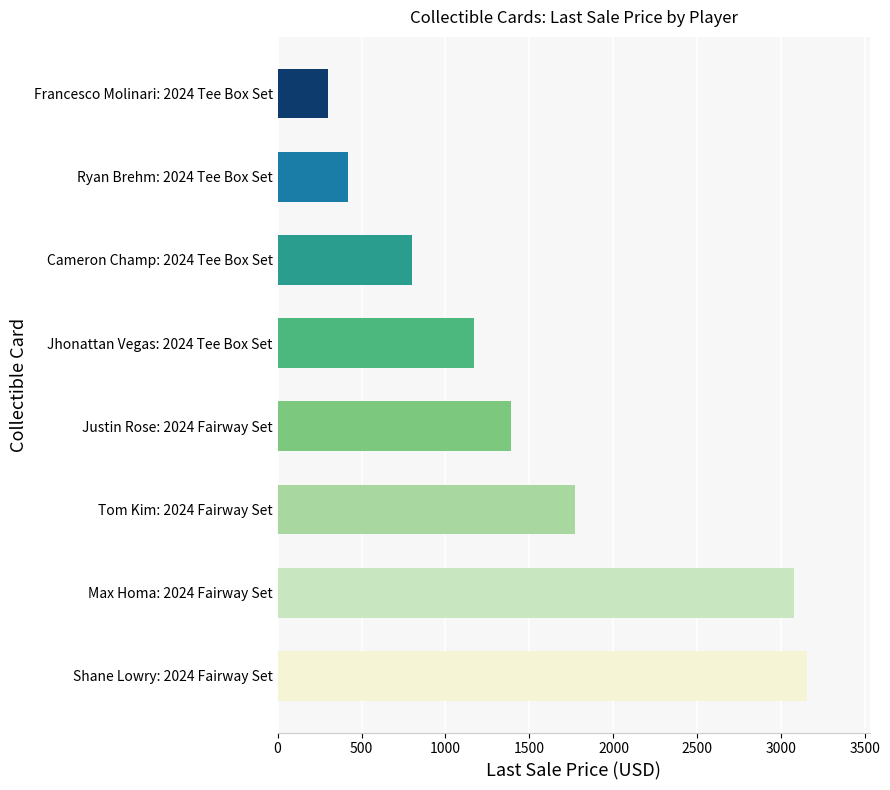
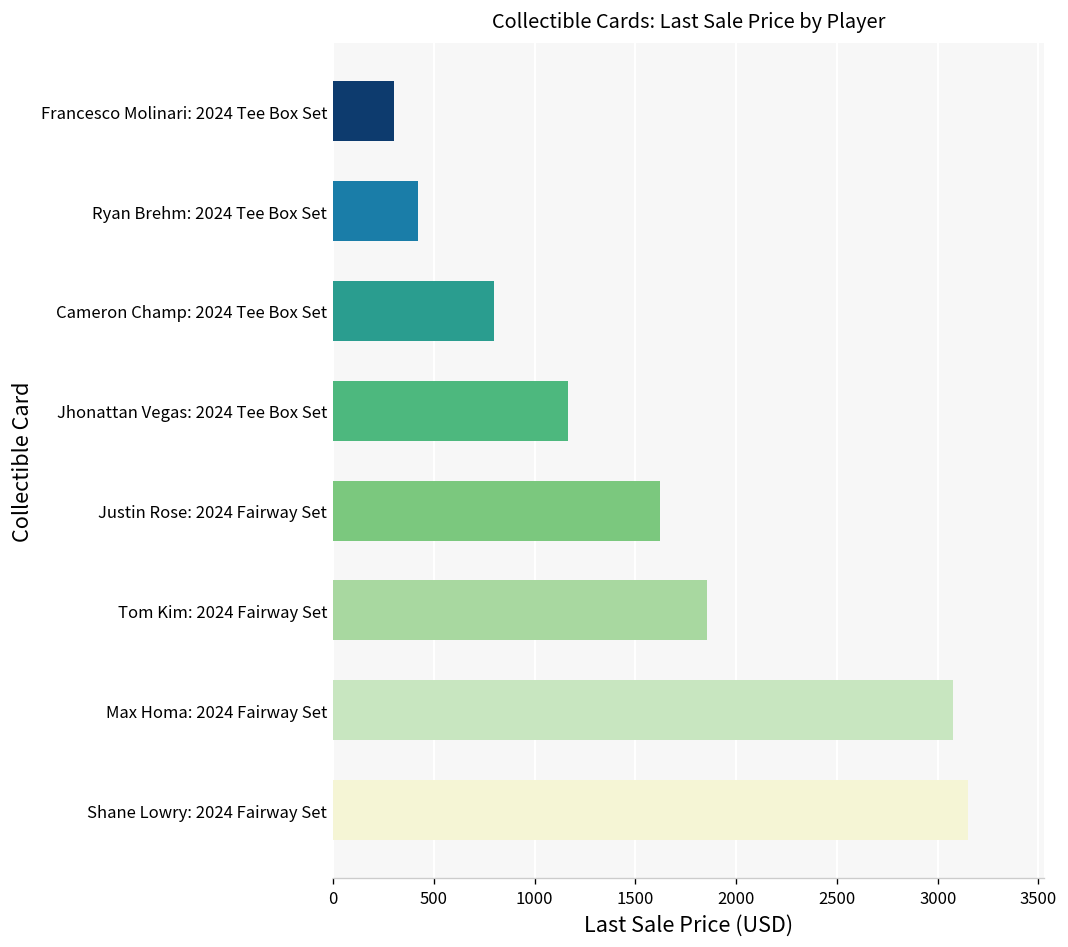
  {
    "Francesco Molinari: 2024 Tee Box Set": 300,
    "Ryan Brehm: 2024 Tee Box Set": 420,
    "Cameron Champ: 2024 Tee Box Set": 800,
    "Jhonattan Vegas: 2024 Tee Box Set": 1170,
-   "Justin Rose: 2024 Fairway Set": 1390,
-   "Tom Kim: 2024 Fairway Set": 1770,
+   "Justin Rose: 2024 Fairway Set": 1620,
+   "Tom Kim: 2024 Fairway Set": 1860,
    "Max Homa: 2024 Fairway Set": 3070,
    "Shane Lowry: 2024 Fairway Set": 3150
  }
